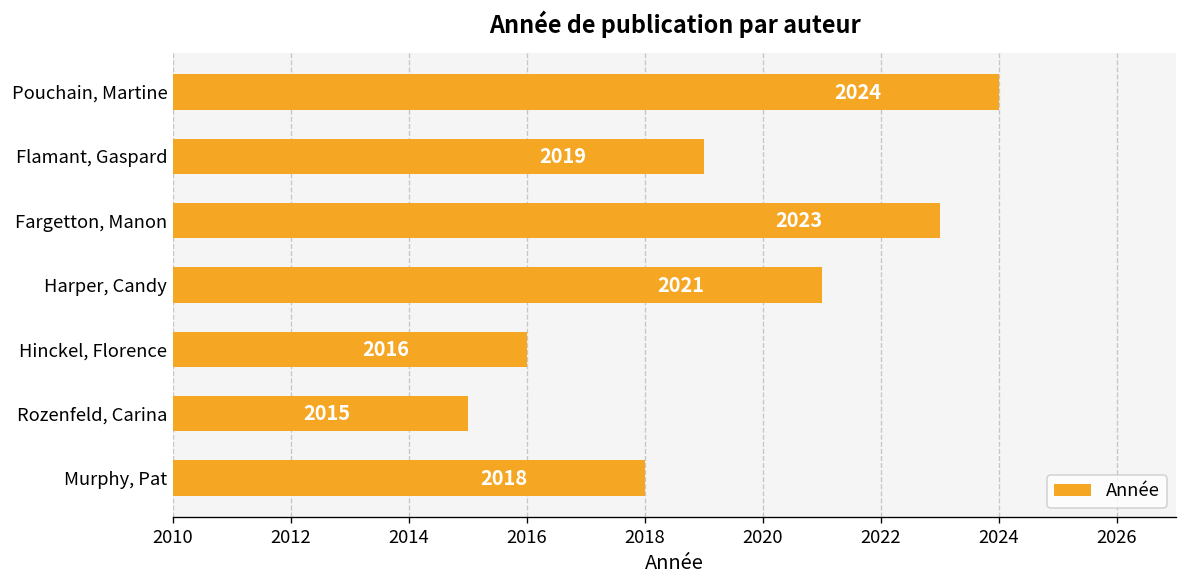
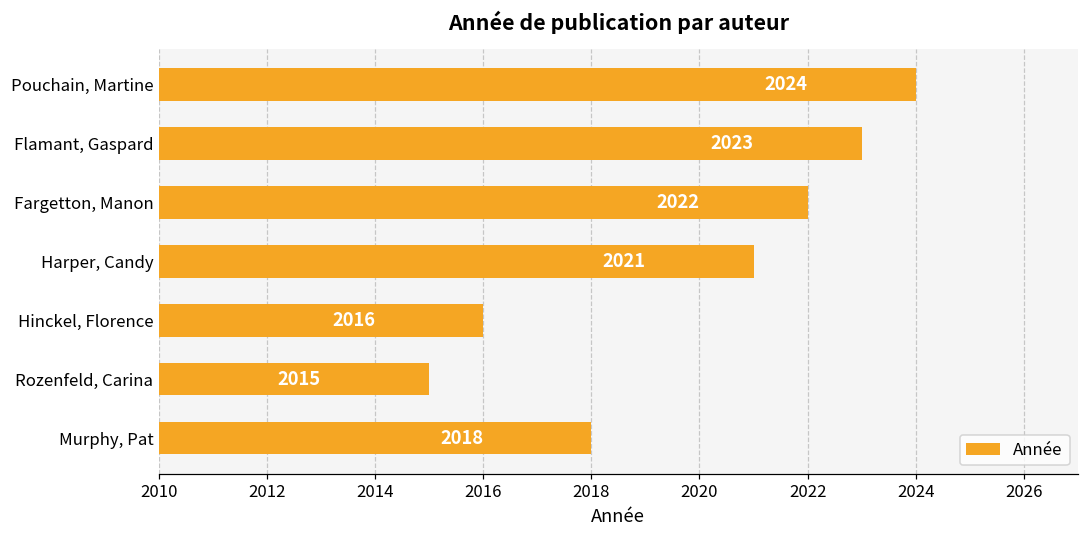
  {
    "Pouchain, Martine": 2024,
-   "Flamant, Gaspard": 2019,
-   "Fargetton, Manon": 2023,
+   "Flamant, Gaspard": 2023,
+   "Fargetton, Manon": 2022,
    "Harper, Candy": 2021,
    "Hinckel, Florence": 2016,
    "Rozenfeld, Carina": 2015,
    "Murphy, Pat": 2018
  }
